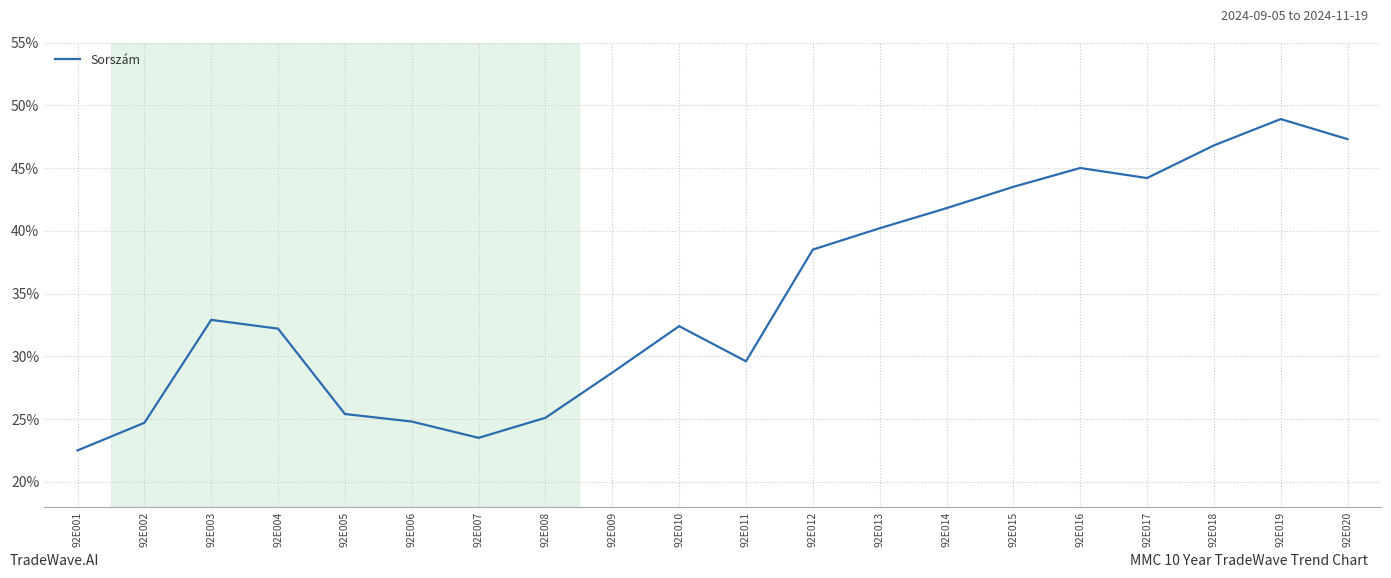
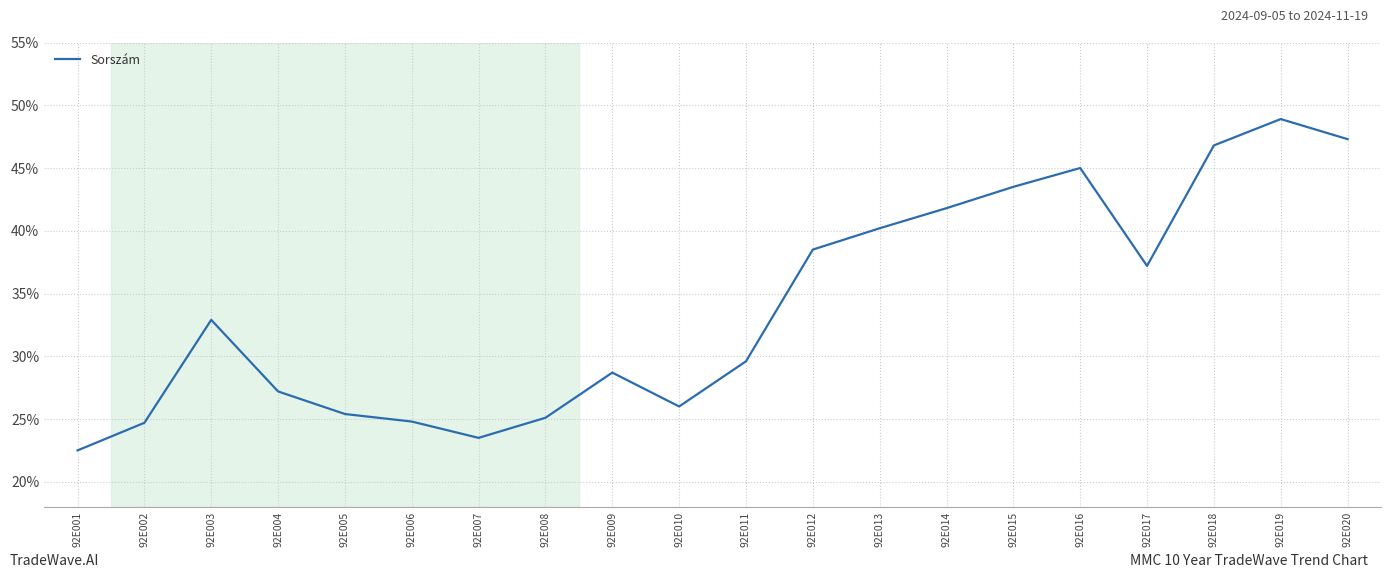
  {
    "92E001": "22.5%",
    "92E002": "24.7%",
    "92E003": "32.9%",
-   "92E004": "32.2%",
+   "92E004": "27.2%",
    "92E005": "25.4%",
    "92E006": "24.8%",
    "92E007": "23.5%",
    "92E008": "25.1%",
    "92E009": "28.7%",
-   "92E010": "32.4%",
+   "92E010": "26.0%",
    "92E011": "29.6%",
    "92E012": "38.5%",
    "92E013": "40.2%",
    "92E014": "41.8%",
    "92E015": "43.5%",
    "92E016": "45.0%",
-   "92E017": "44.2%",
+   "92E017": "37.2%",
    "92E018": "46.8%",
    "92E019": "48.9%",
    "92E020": "47.3%"
  }
